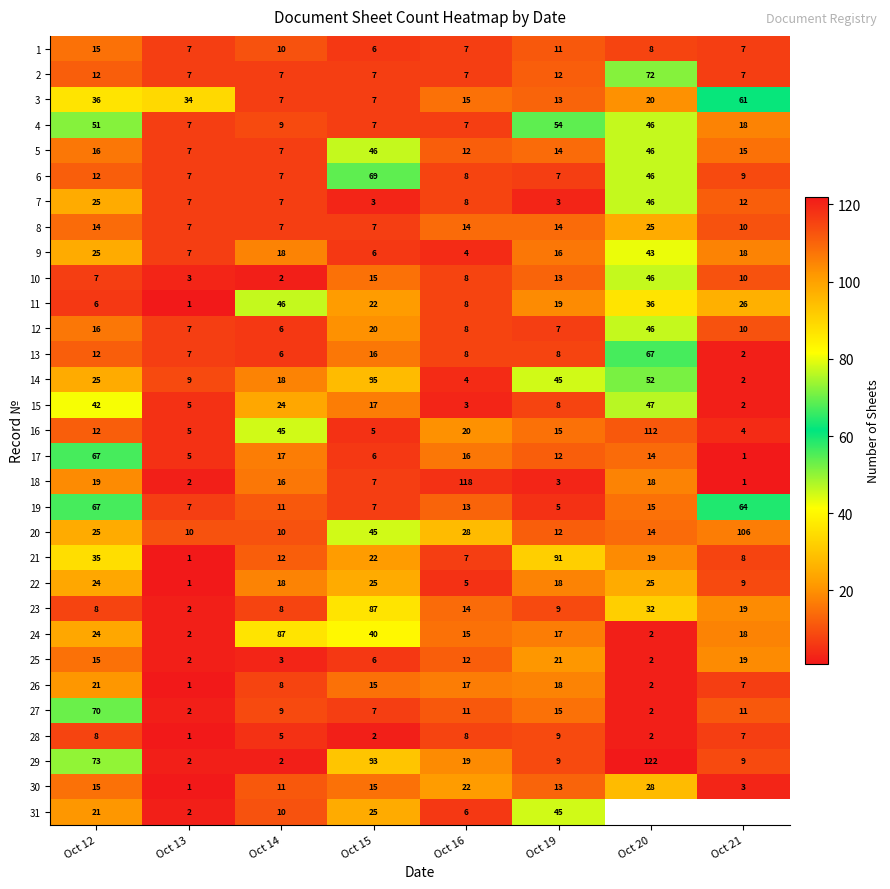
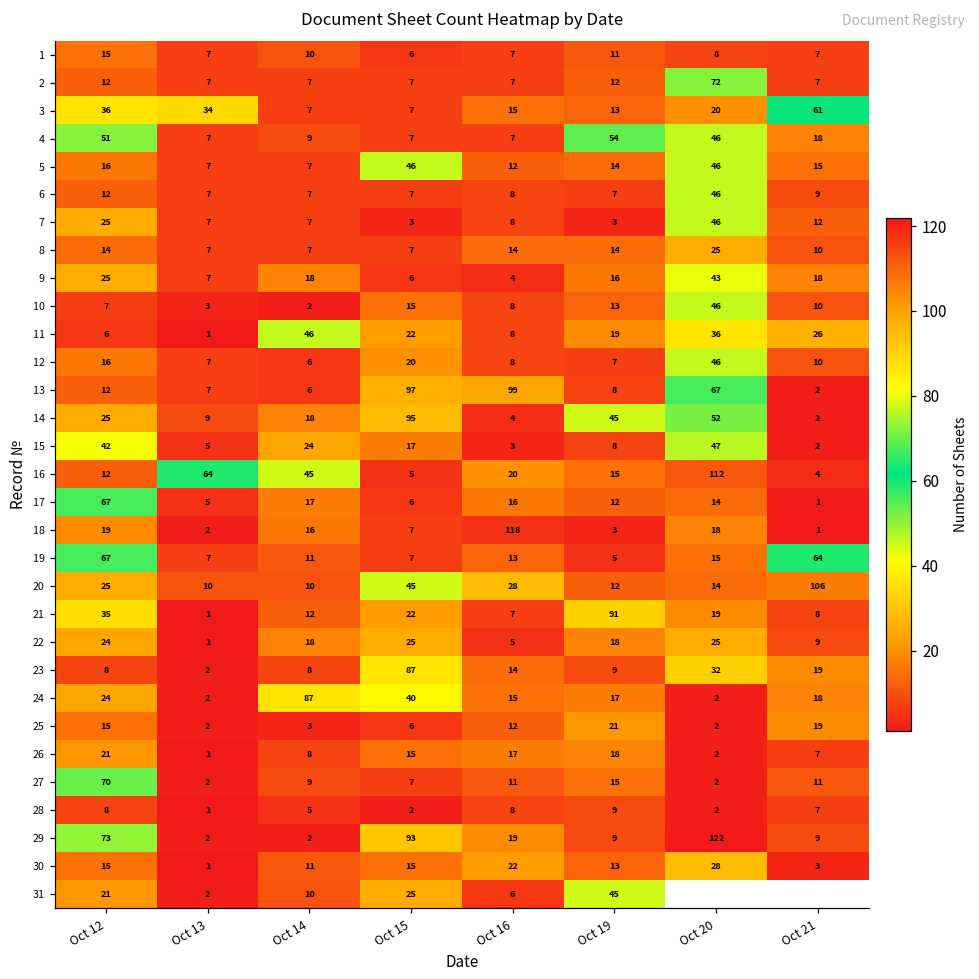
  {
    "6": {
      "Oct 12": 12,
      "Oct 13": 7,
      "Oct 14": 7,
-     "Oct 15": 69,
+     "Oct 15": 7,
      "Oct 16": 8,
      "Oct 19": 7,
      "Oct 20": 46,
      "Oct 21": 9
    },
    "13": {
      "Oct 12": 12,
      "Oct 13": 7,
      "Oct 14": 6,
-     "Oct 15": 16,
-     "Oct 16": 8,
+     "Oct 15": 97,
+     "Oct 16": 99,
      "Oct 19": 8,
      "Oct 20": 67,
      "Oct 21": 2
    },
    "16": {
      "Oct 12": 12,
-     "Oct 13": 5,
+     "Oct 13": 64,
      "Oct 14": 45,
      "Oct 15": 5,
      "Oct 16": 20,
      "Oct 19": 15,
      "Oct 20": 112,
      "Oct 21": 4
    }
  }
